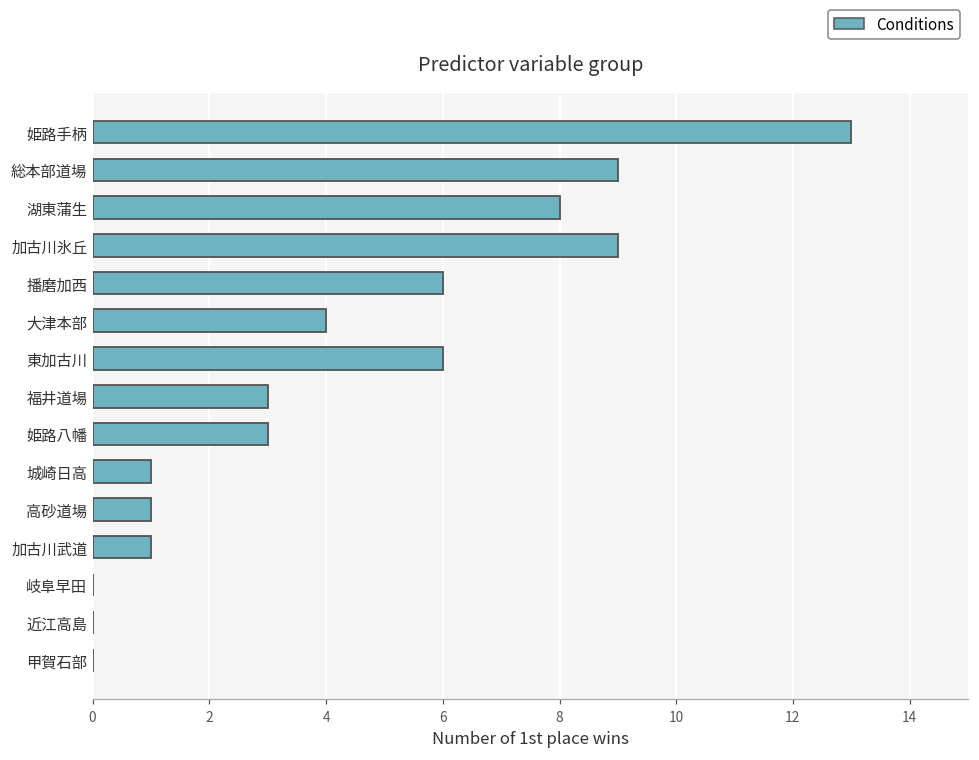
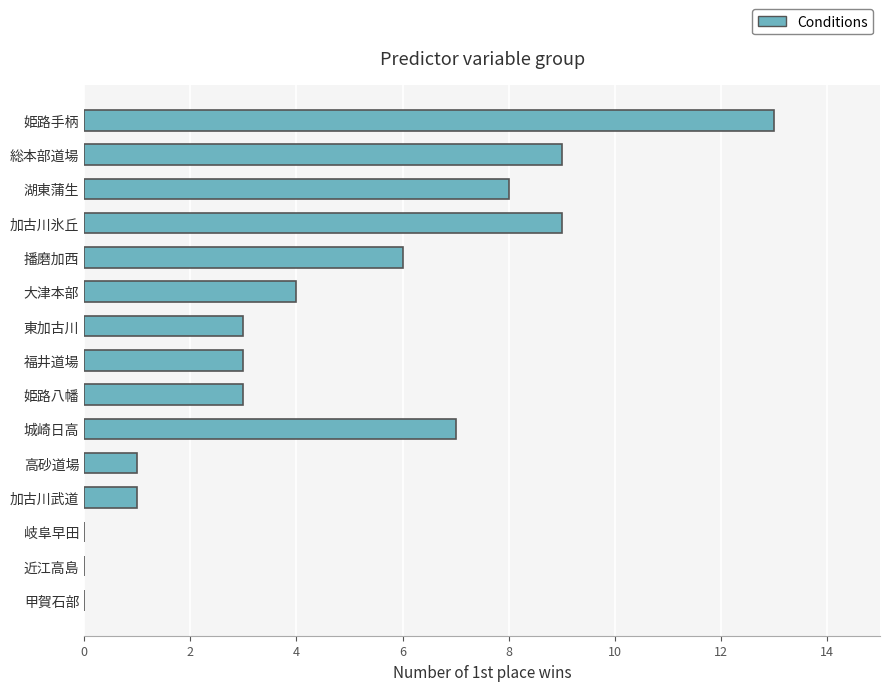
  {
    "姫路手柄": 13,
    "総本部道場": 9,
    "湖東蒲生": 8,
    "加古川氷丘": 9,
    "播磨加西": 6,
    "大津本部": 4,
-   "東加古川": 6,
+   "東加古川": 3,
    "福井道場": 3,
    "姫路八幡": 3,
-   "城崎日高": 1,
+   "城崎日高": 7,
    "高砂道場": 1,
    "加古川武道": 1,
    "岐阜早田": 0,
    "近江高島": 0,
    "甲賀石部": 0
  }
